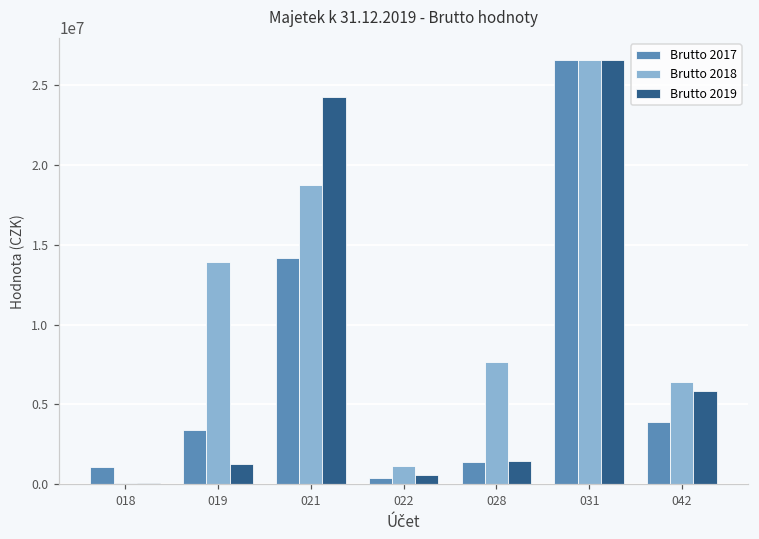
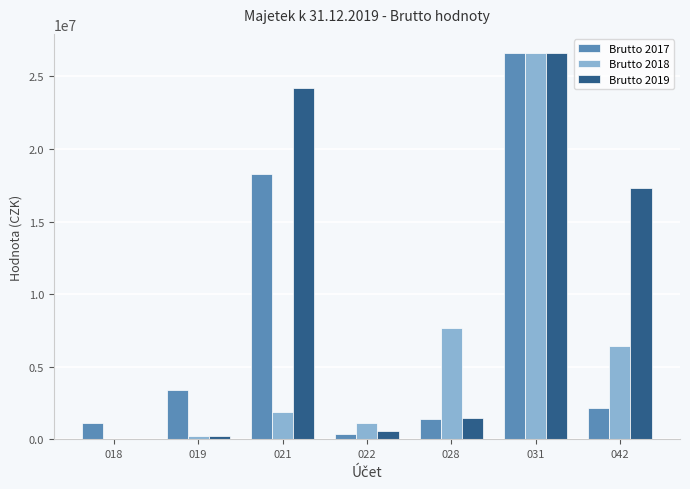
  {
    "Brutto 2017": {
      "018": 1100000,
      "019": 3400000,
-     "021": 14200000,
+     "021": 18200000,
      "022": 400000,
      "028": 1400000,
      "031": 26600000,
-     "042": 3900000
+     "042": 2200000
    },
    "Brutto 2018": {
-     "019": 13900000,
-     "021": 18700000,
+     "019": 200000,
+     "021": 1900000,
      "022": 1200000,
      "028": 7700000,
      "031": 26600000,
      "042": 6400000
    },
    "Brutto 2019": {
-     "019": 1200000,
+     "019": 200000,
      "021": 24200000,
      "022": 600000,
      "028": 1500000,
      "031": 26600000,
-     "042": 5800000
+     "042": 17300000
    }
  }
